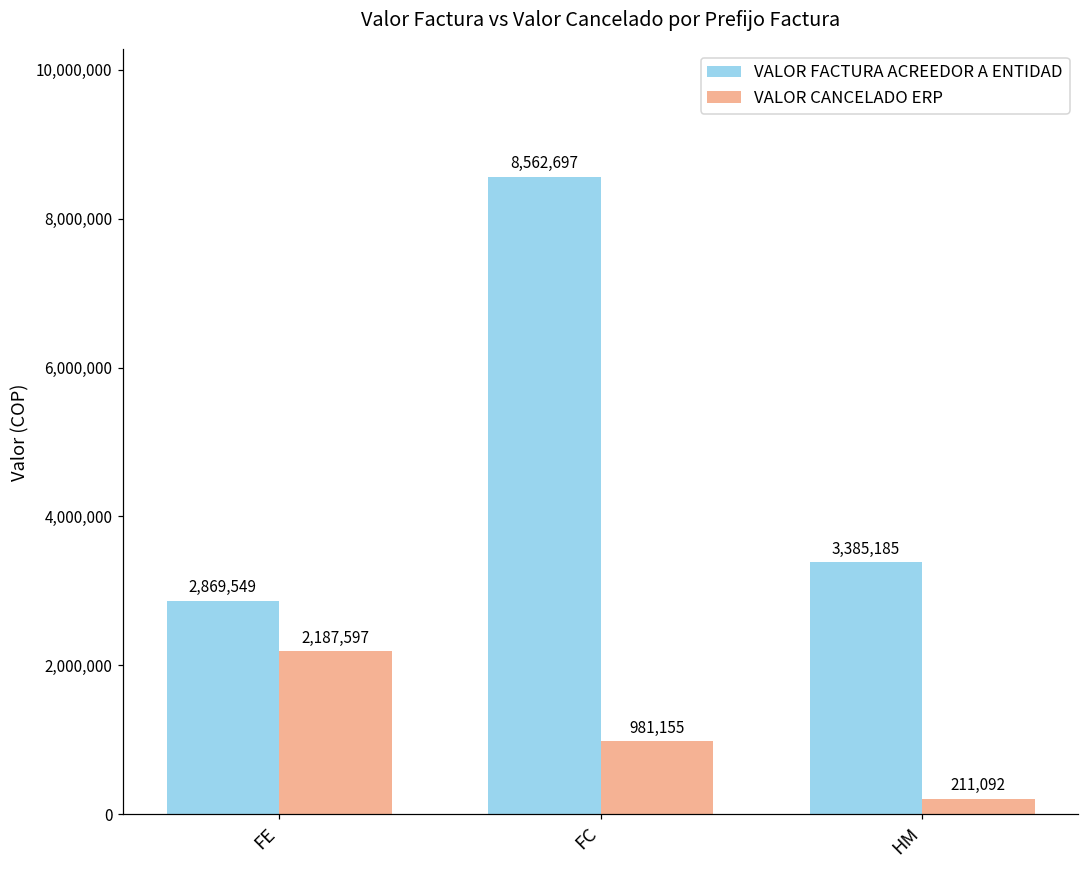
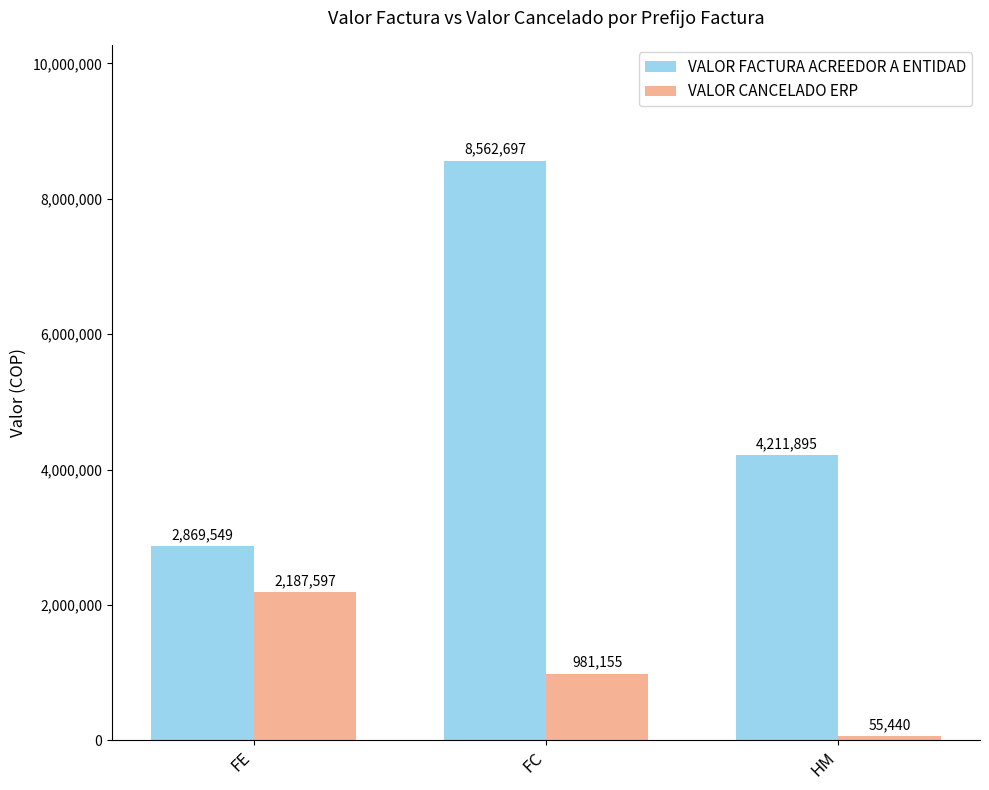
  {
    "VALOR FACTURA ACREEDOR A ENTIDAD": {
      "FE": "2,869,549",
      "FC": "8,562,697",
-     "HM": "3,385,185"
+     "HM": "4,211,895"
    },
    "VALOR CANCELADO ERP": {
      "FE": "2,187,597",
      "FC": "981,155",
-     "HM": "211,092"
+     "HM": "55,440"
    }
  }
